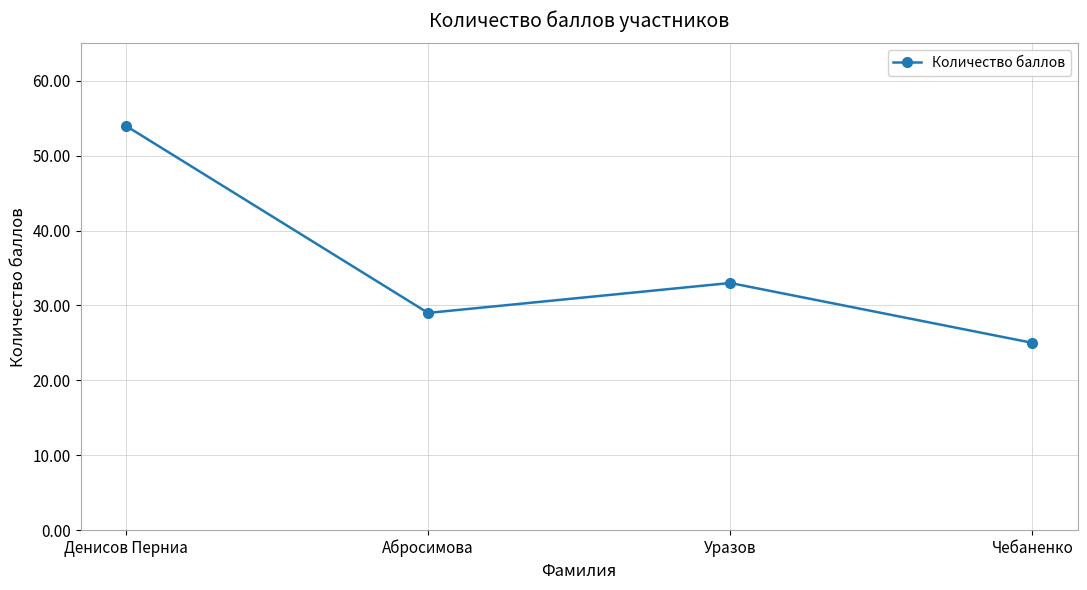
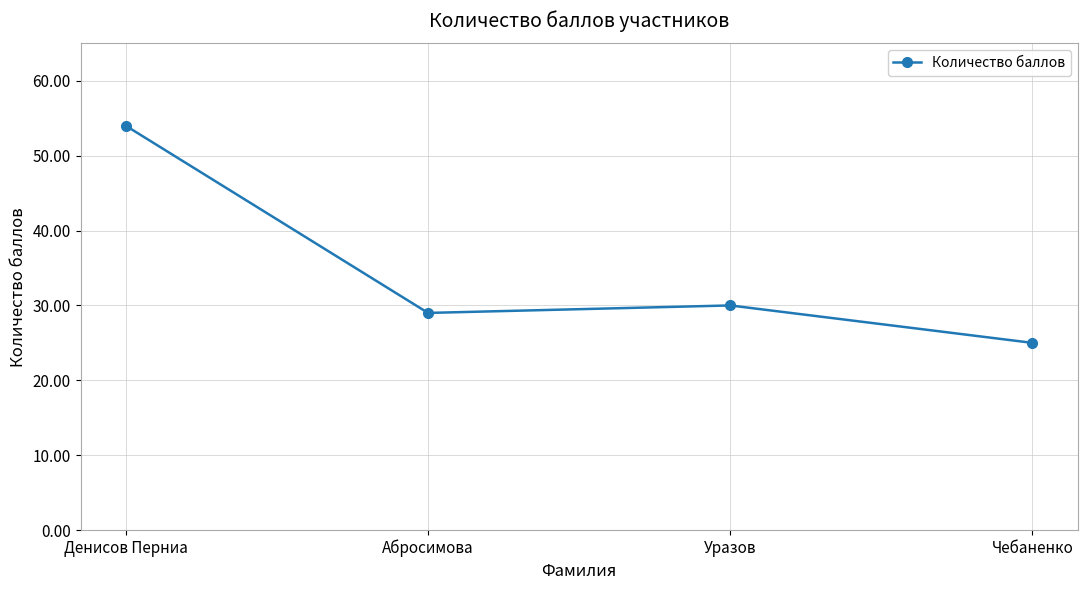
  {
    "Денисов Перниа": 54,
    "Абросимова": 29,
-   "Уразов": 33,
+   "Уразов": 30,
    "Чебаненко": 25
  }
